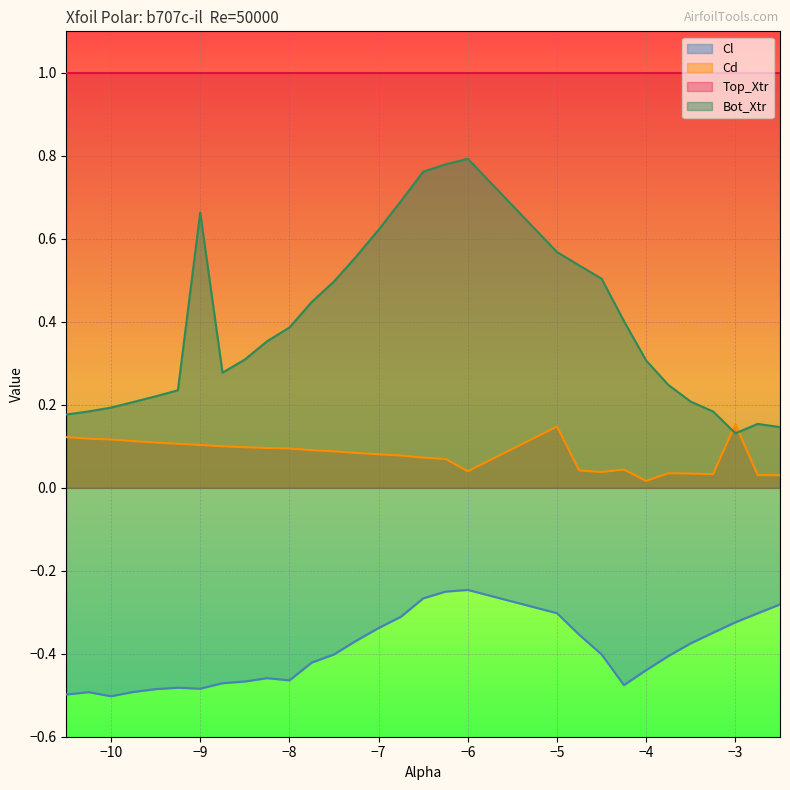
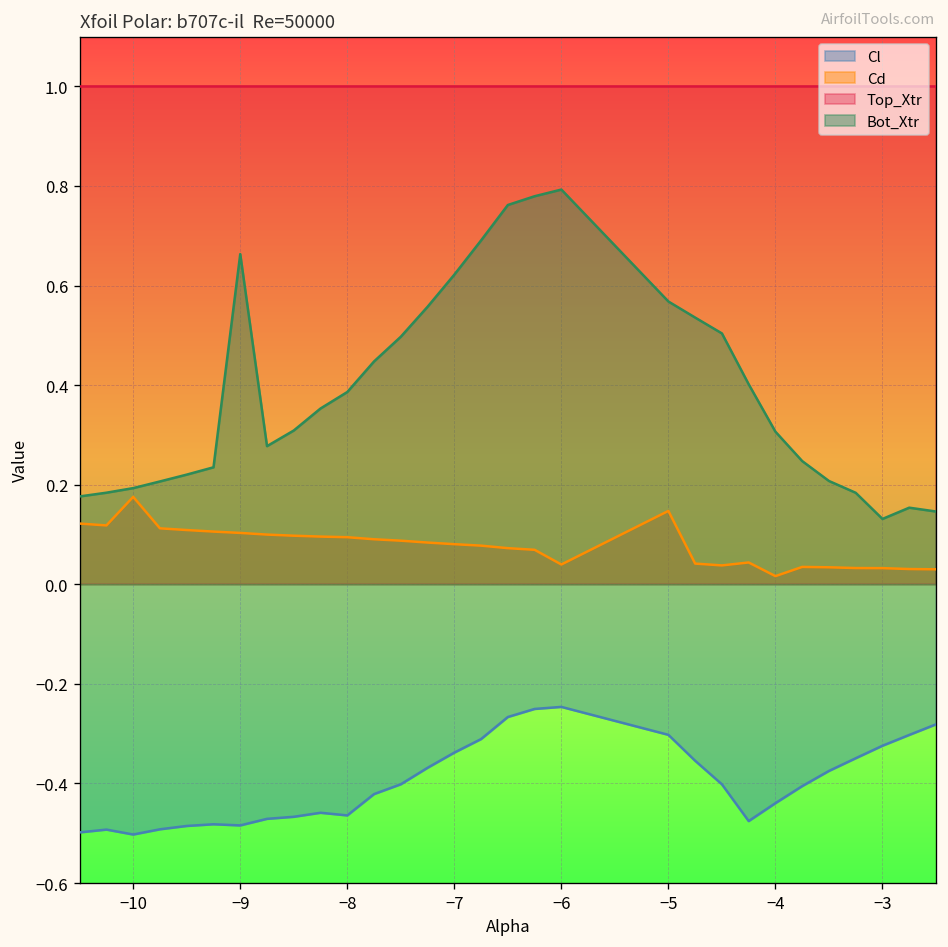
  {
    "Cd": {
-     "−10": 0.12,
+     "−10": 0.18,
      "−9": 0.10,
      "−8": 0.09,
      "−7": 0.08,
      "−6": 0.04,
      "−5": 0.15,
      "−4": 0.02,
-     "−3": 0.15
+     "−3": 0.03
    },
    "Top_Xtr": {
      "−10": 1.00,
      "−9": 1.00,
      "−8": 1.00,
      "−7": 1.00,
      "−6": 1.00,
      "−5": 1.00,
      "−4": 1.00
    },
    "Bot_Xtr": {
      "−10": 0.19,
      "−9": 0.66,
      "−8": 0.39,
      "−7": 0.62,
      "−6": 0.79,
      "−5": 0.57,
      "−4": 0.31,
      "−3": 0.13
    }
  }
